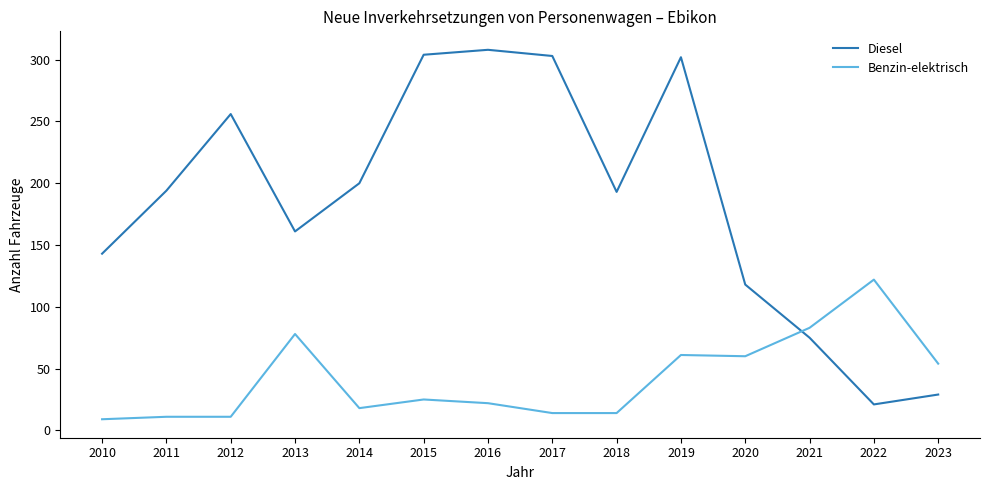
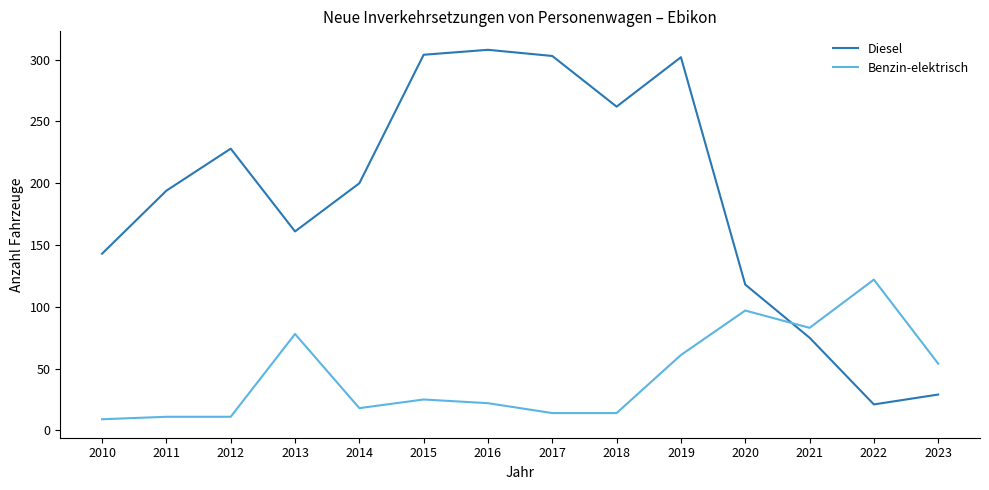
  {
    "Diesel": {
      "2010": 143,
      "2011": 194,
-     "2012": 256,
+     "2012": 228,
      "2013": 161,
      "2014": 200,
      "2015": 304,
      "2016": 308,
      "2017": 303,
-     "2018": 193,
+     "2018": 262,
      "2019": 302,
      "2020": 118,
      "2021": 75,
      "2022": 21,
      "2023": 29
    },
    "Benzin-elektrisch": {
      "2010": 9,
      "2011": 11,
      "2012": 11,
      "2013": 78,
      "2014": 18,
      "2015": 25,
      "2016": 22,
      "2017": 14,
      "2018": 14,
      "2019": 61,
-     "2020": 60,
+     "2020": 97,
      "2021": 83,
      "2022": 122,
      "2023": 54
    }
  }
